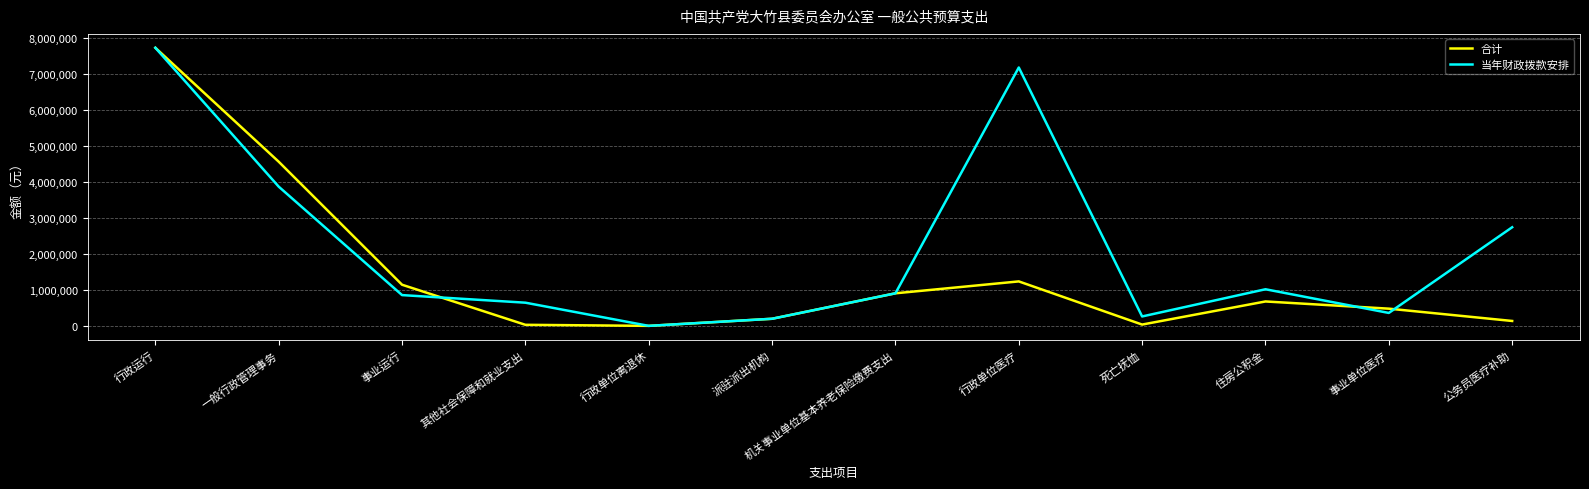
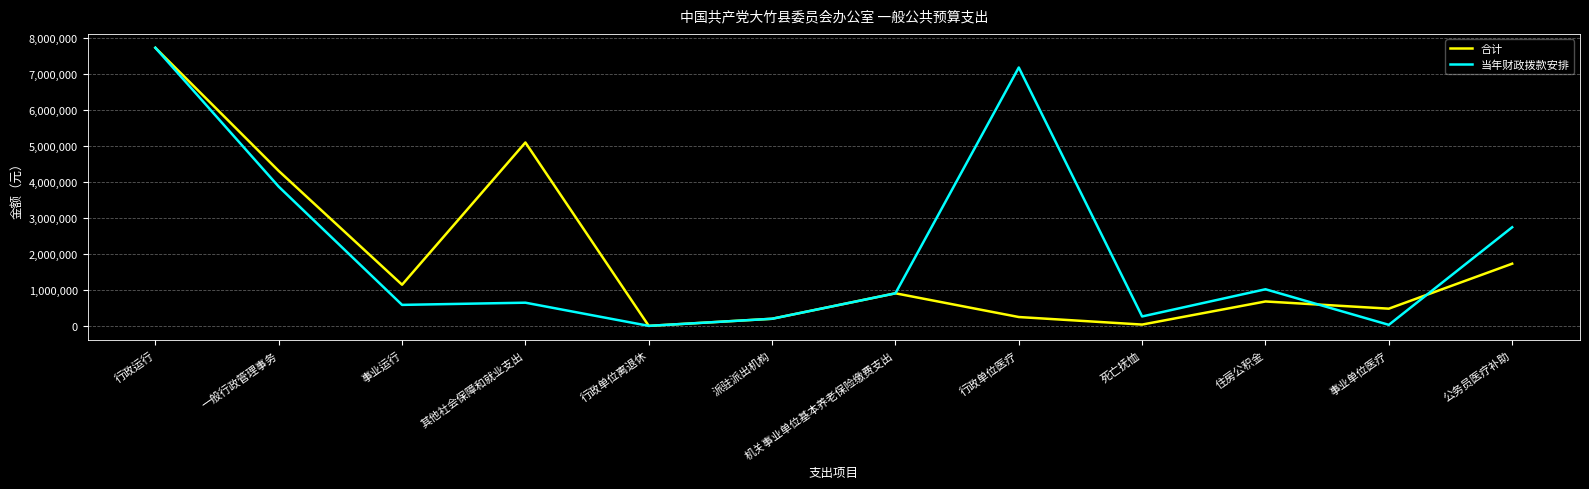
  {
    "合计": {
-     "一般行政管理事务": "4,600,000",
+     "一般行政管理事务": "4,300,000",
      "事业运行": "1,100,000",
-     "其他社会保障和就业支出": "0",
-     "行政单位医疗": "1,200,000",
+     "其他社会保障和就业支出": "5,100,000",
+     "行政单位医疗": "200,000",
      "死亡抚恤": "0",
      "住房公积金": "700,000",
      "事业单位医疗": "500,000",
-     "公务员医疗补助": "100,000"
+     "公务员医疗补助": "1,700,000"
    },
    "当年财政拨款安排": {
      "一般行政管理事务": "3,900,000",
-     "事业运行": "900,000",
+     "事业运行": "600,000",
      "其他社会保障和就业支出": "600,000",
      "行政单位医疗": "7,200,000",
      "死亡抚恤": "300,000",
      "住房公积金": "1,000,000",
-     "事业单位医疗": "400,000",
+     "事业单位医疗": "0",
      "公务员医疗补助": "2,700,000"
    }
  }
